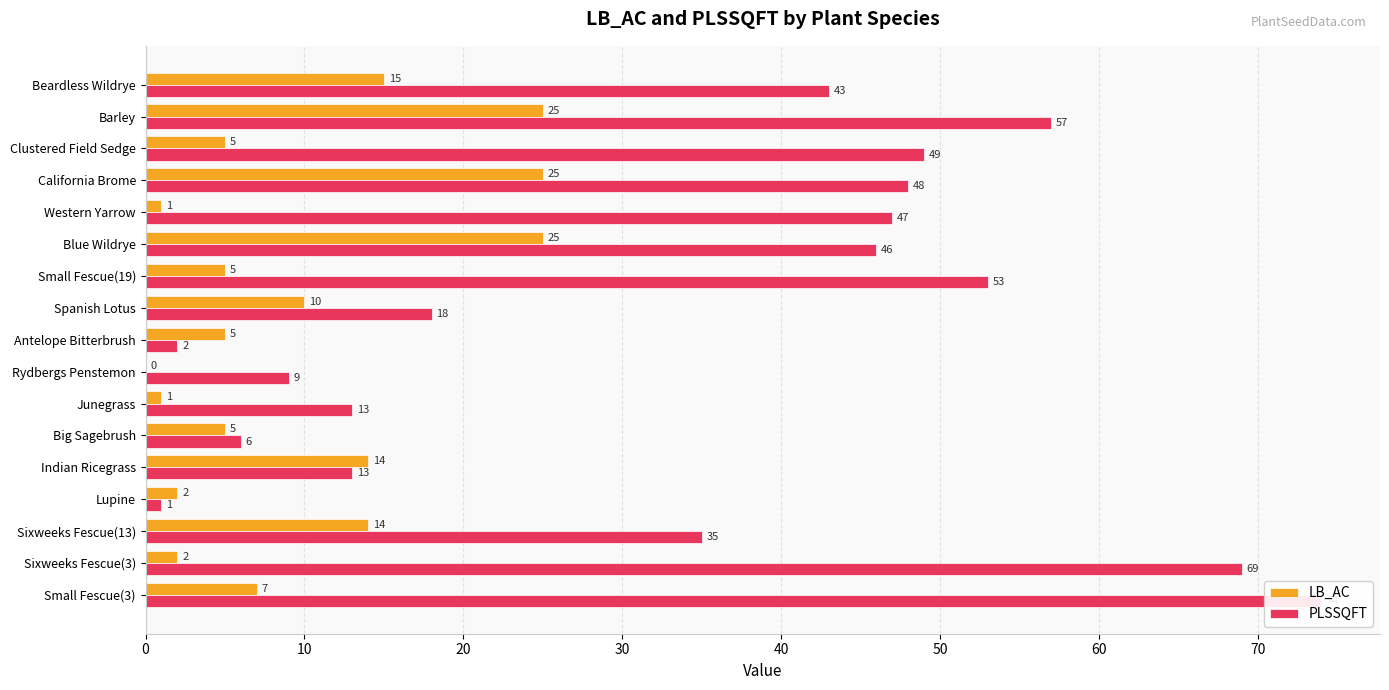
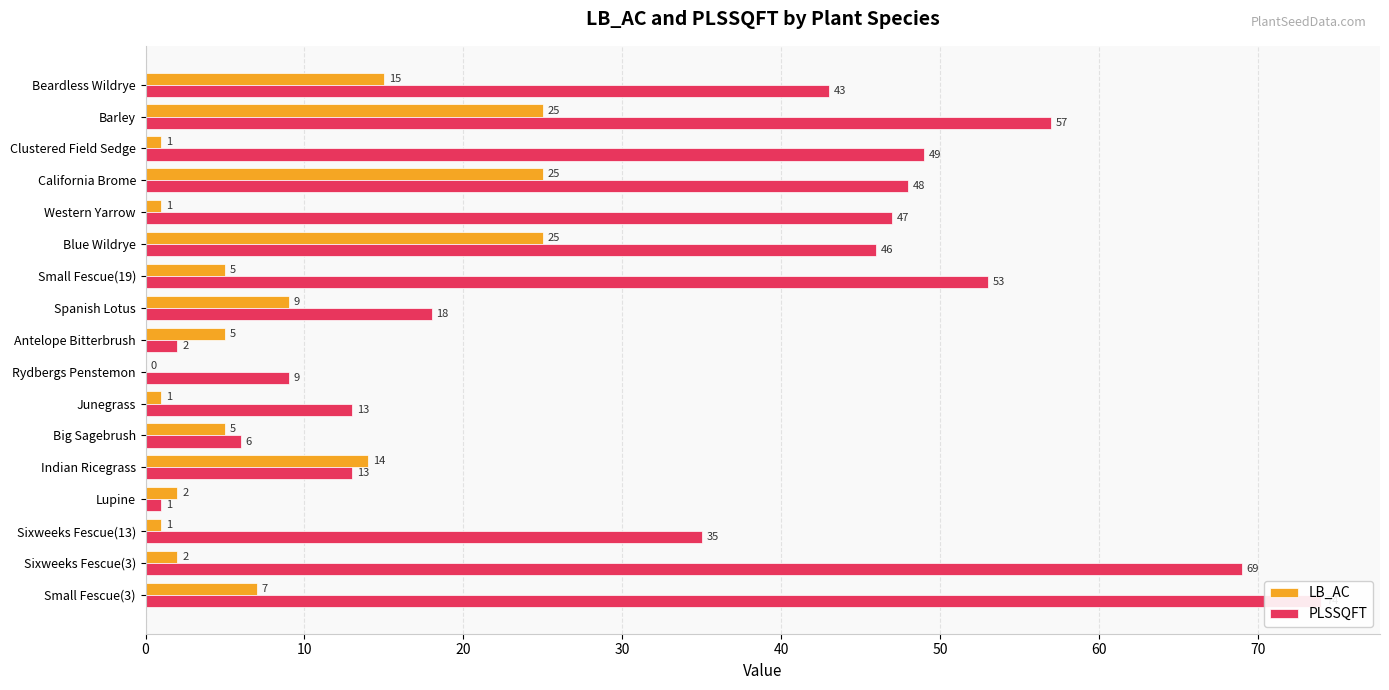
  {
    "LB_AC": {
      "Beardless Wildrye": 15,
      "Barley": 25,
-     "Clustered Field Sedge": 5,
+     "Clustered Field Sedge": 1,
      "California Brome": 25,
      "Western Yarrow": 1,
      "Blue Wildrye": 25,
      "Small Fescue(19)": 5,
-     "Spanish Lotus": 10,
+     "Spanish Lotus": 9,
      "Antelope Bitterbrush": 5,
      "Rydbergs Penstemon": 0,
      "Junegrass": 1,
      "Big Sagebrush": 5,
      "Indian Ricegrass": 14,
      "Lupine": 2,
-     "Sixweeks Fescue(13)": 14,
+     "Sixweeks Fescue(13)": 1,
      "Sixweeks Fescue(3)": 2,
      "Small Fescue(3)": 7
    },
    "PLSSQFT": {
      "Beardless Wildrye": 43,
      "Barley": 57,
      "Clustered Field Sedge": 49,
      "California Brome": 48,
      "Western Yarrow": 47,
      "Blue Wildrye": 46,
      "Small Fescue(19)": 53,
      "Spanish Lotus": 18,
      "Antelope Bitterbrush": 2,
      "Rydbergs Penstemon": 9,
      "Junegrass": 13,
      "Big Sagebrush": 6,
      "Indian Ricegrass": 13,
      "Lupine": 1,
      "Sixweeks Fescue(13)": 35,
      "Sixweeks Fescue(3)": 69
    }
  }
